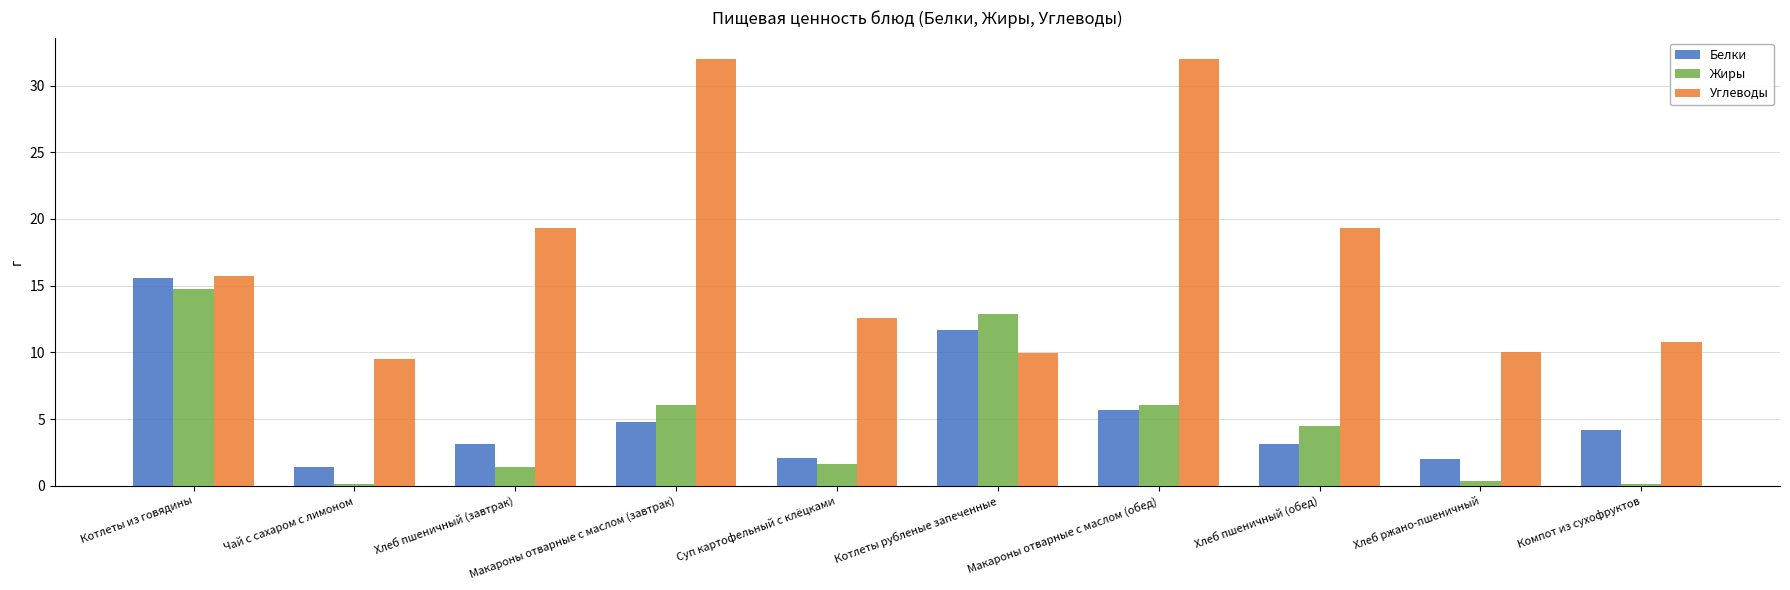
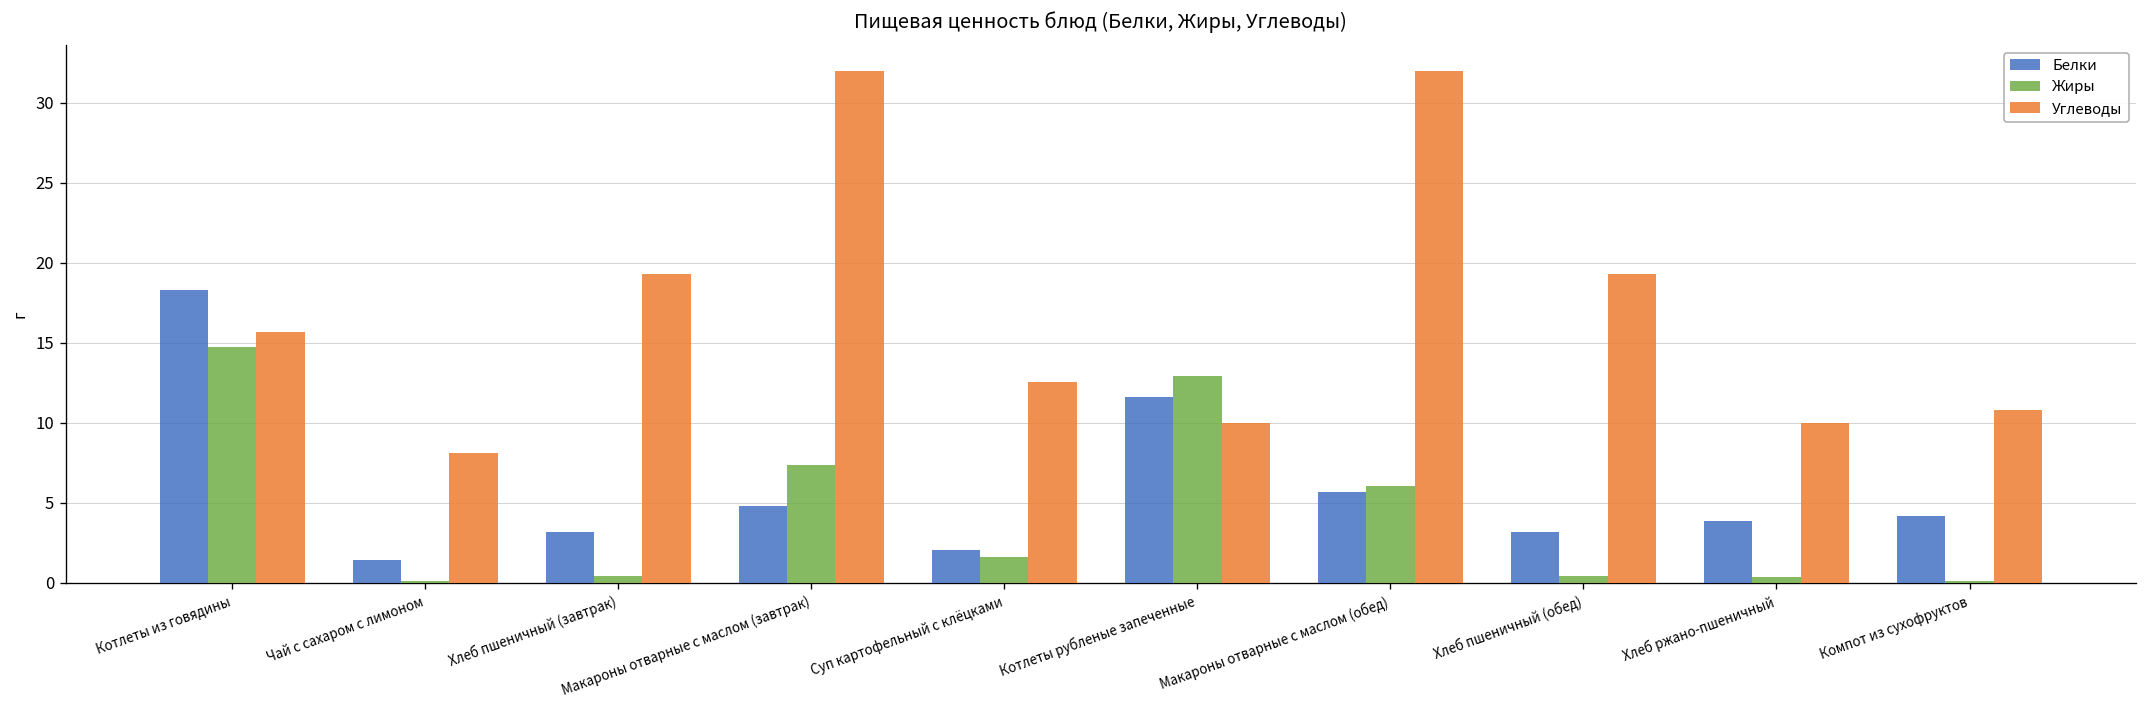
  {
    "Белки": {
-     "Котлеты из говядины": 15.6,
+     "Котлеты из говядины": 18.3,
      "Чай с сахаром с лимоном": 1.4,
      "Хлеб пшеничный (завтрак)": 3.2,
      "Макароны отварные с маслом (завтрак)": 4.8,
      "Суп картофельный с клёцками": 2.1,
      "Котлеты рубленые запеченные": 11.6,
      "Макароны отварные с маслом (обед)": 5.7,
      "Хлеб пшеничный (обед)": 3.2,
-     "Хлеб ржано-пшеничный": 2.0,
+     "Хлеб ржано-пшеничный": 3.9,
      "Компот из сухофруктов": 4.2
    },
    "Жиры": {
      "Котлеты из говядины": 14.8,
-     "Хлеб пшеничный (завтрак)": 1.4,
-     "Макароны отварные с маслом (завтрак)": 6.1,
+     "Хлеб пшеничный (завтрак)": 0.4,
+     "Макароны отварные с маслом (завтрак)": 7.4,
      "Суп картофельный с клёцками": 1.6,
      "Котлеты рубленые запеченные": 12.9,
      "Макароны отварные с маслом (обед)": 6.1,
-     "Хлеб пшеничный (обед)": 4.5,
+     "Хлеб пшеничный (обед)": 0.4,
      "Хлеб ржано-пшеничный": 0.4
    },
    "Углеводы": {
      "Котлеты из говядины": 15.7,
-     "Чай с сахаром с лимоном": 9.5,
+     "Чай с сахаром с лимоном": 8.1,
      "Хлеб пшеничный (завтрак)": 19.3,
      "Макароны отварные с маслом (завтрак)": 32.0,
      "Суп картофельный с клёцками": 12.6,
      "Котлеты рубленые запеченные": 10.0,
      "Макароны отварные с маслом (обед)": 32.0,
      "Хлеб пшеничный (обед)": 19.3,
      "Хлеб ржано-пшеничный": 10.0,
      "Компот из сухофруктов": 10.8
    }
  }
